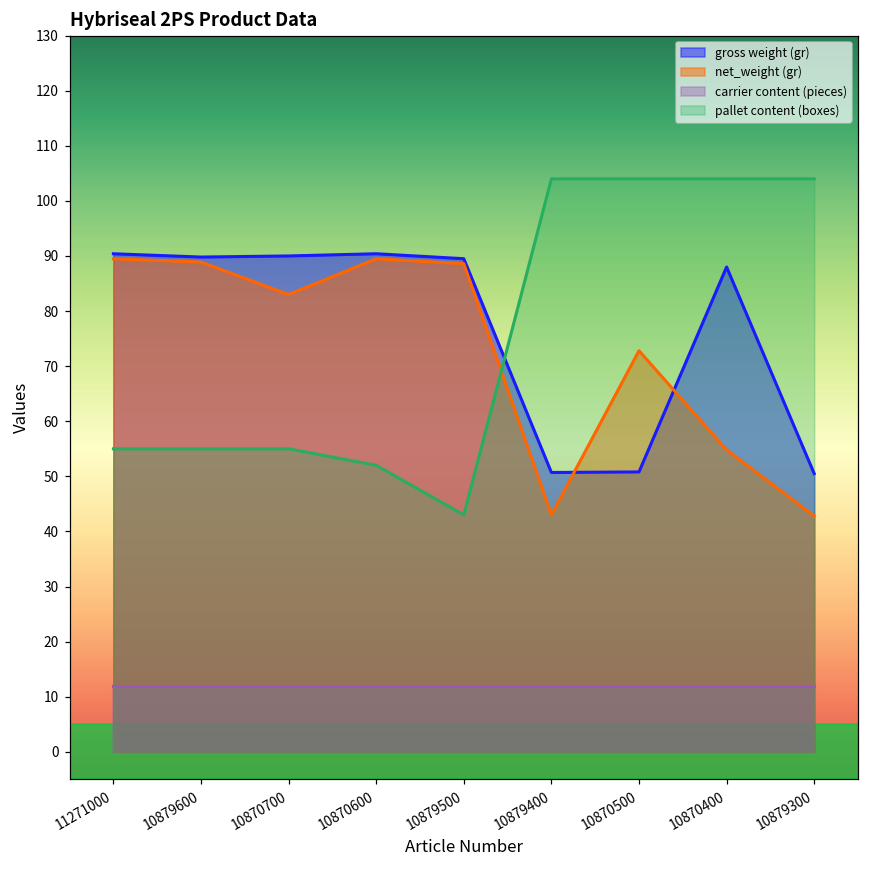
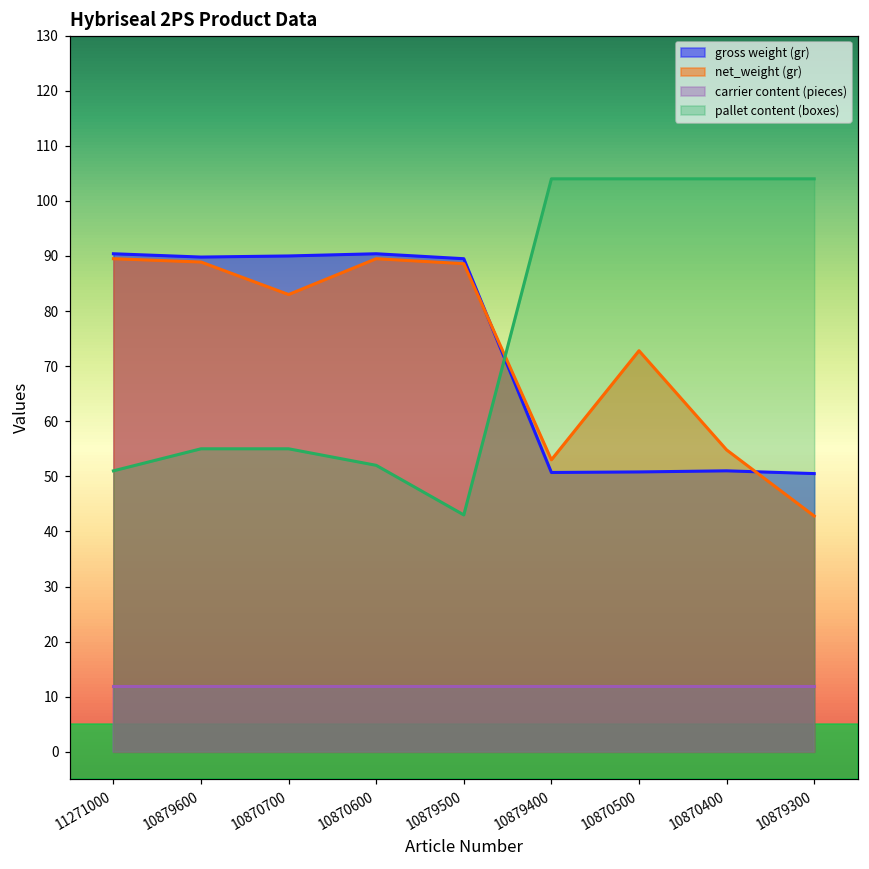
  {
    "gross weight (gr)": {
      "11271000": 90,
      "10879600": 90,
      "10870700": 90,
      "10870600": 90,
      "10879500": 90,
      "10879400": 51,
      "10870500": 51,
-     "10870400": 88,
+     "10870400": 51,
      "10879300": 51
    },
    "net_weight (gr)": {
      "11271000": 90,
      "10879600": 89,
      "10870700": 83,
      "10870600": 90,
      "10879500": 89,
-     "10879400": 43,
+     "10879400": 53,
      "10870500": 73,
      "10870400": 55,
      "10879300": 43
    },
    "carrier content (pieces)": {
      "11271000": 12,
      "10879600": 12,
      "10870700": 12,
      "10870600": 12,
      "10879500": 12,
      "10879400": 12,
      "10870500": 12,
      "10870400": 12,
      "10879300": 12
    },
    "pallet content (boxes)": {
-     "11271000": 55,
+     "11271000": 51,
      "10879600": 55,
      "10870700": 55,
      "10870600": 52,
      "10879500": 43,
      "10879400": 104,
      "10870500": 104,
      "10870400": 104,
      "10879300": 104
    }
  }
